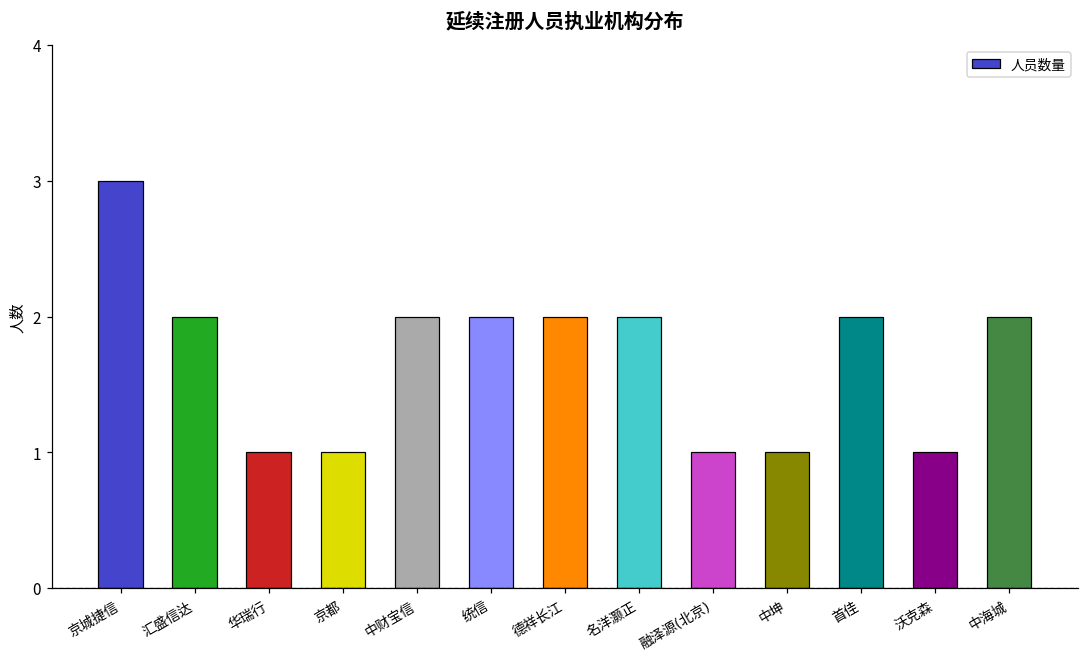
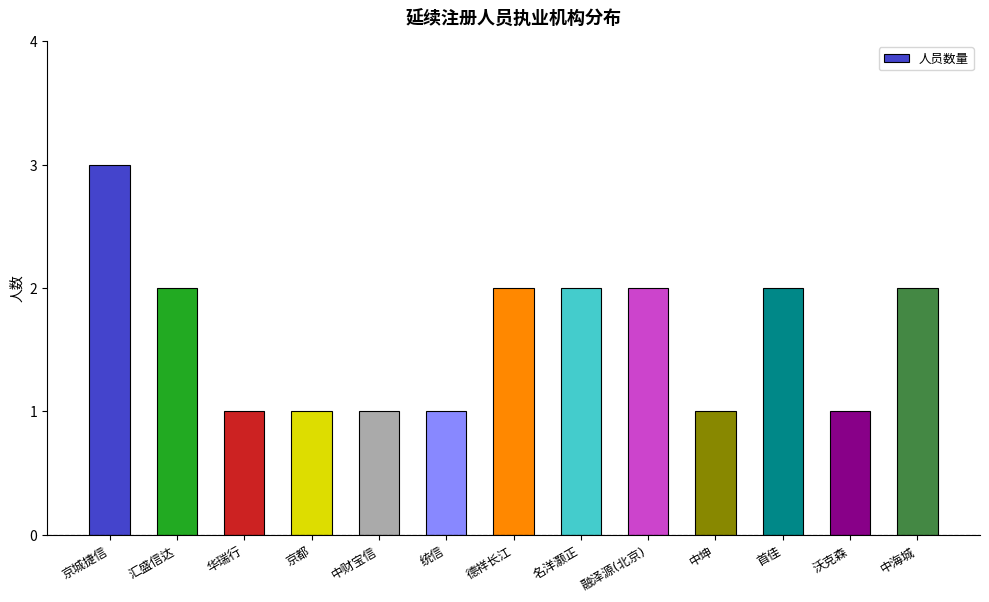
  {
    "京城捷信": 3,
    "汇盛信达": 2,
    "华瑞行": 1,
    "京都": 1,
-   "中财宝信": 2,
-   "统信": 2,
+   "中财宝信": 1,
+   "统信": 1,
    "德祥长江": 2,
    "名洋灏正": 2,
-   "融泽源(北京)": 1,
+   "融泽源(北京)": 2,
    "中坤": 1,
    "首佳": 2,
    "沃克森": 1,
    "中海城": 2
  }
